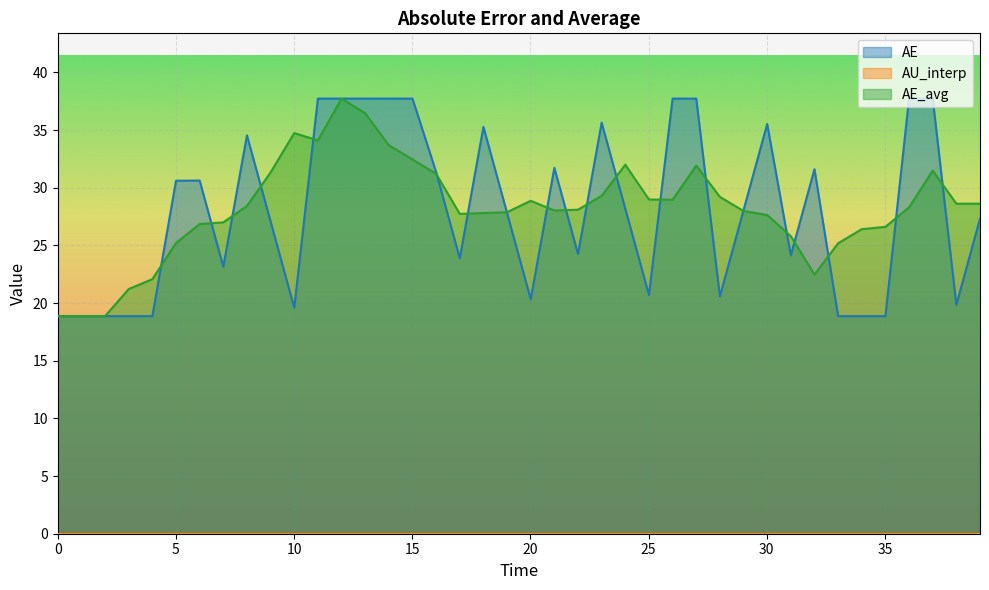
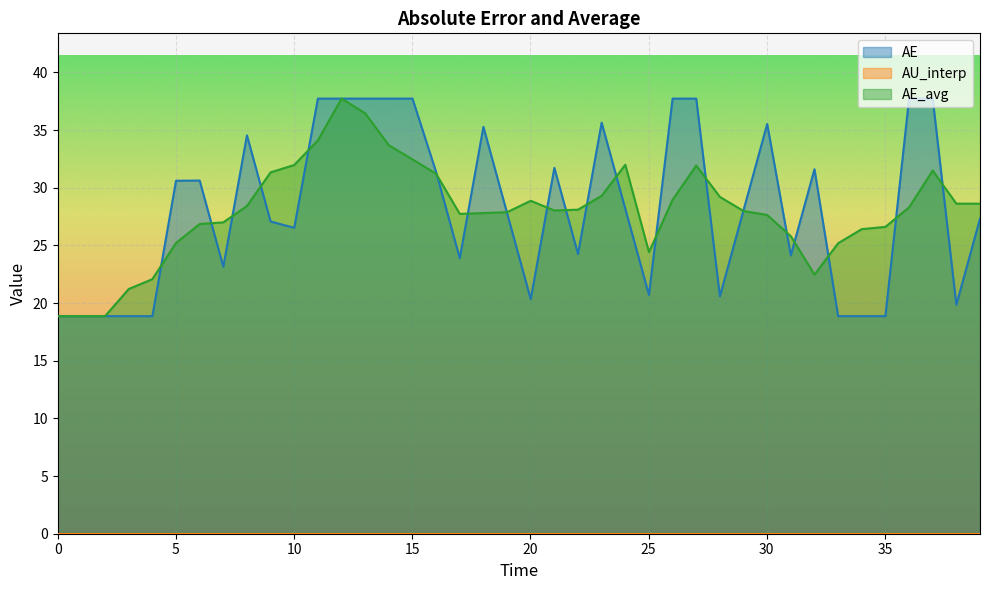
  {
    "AE": {
      "5": 30.6,
-     "10": 19.6,
+     "10": 26.5,
      "15": 37.7,
      "20": 20.3,
      "25": 20.7
    },
    "AU_interp": {
      "0": 0.0,
      "5": 0.0,
      "10": 0.0,
      "15": 0.0,
      "20": 0.0,
      "25": 0.0
    },
    "AE_avg": {
      "5": 25.2,
-     "10": 34.7,
+     "10": 32.0,
      "15": 32.5,
      "20": 28.9,
-     "25": 29.0
+     "25": 24.4
    }
  }
